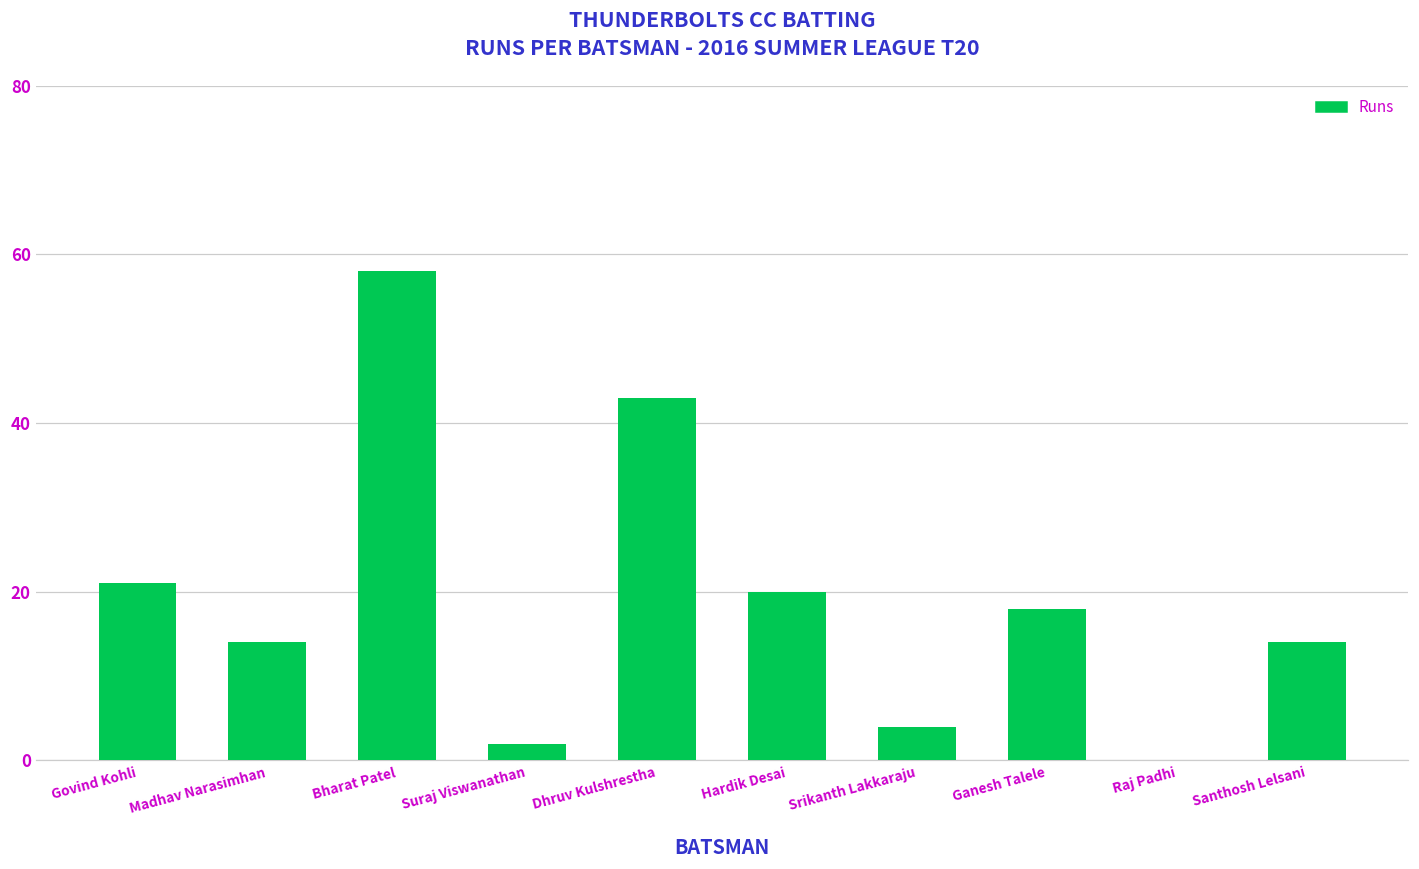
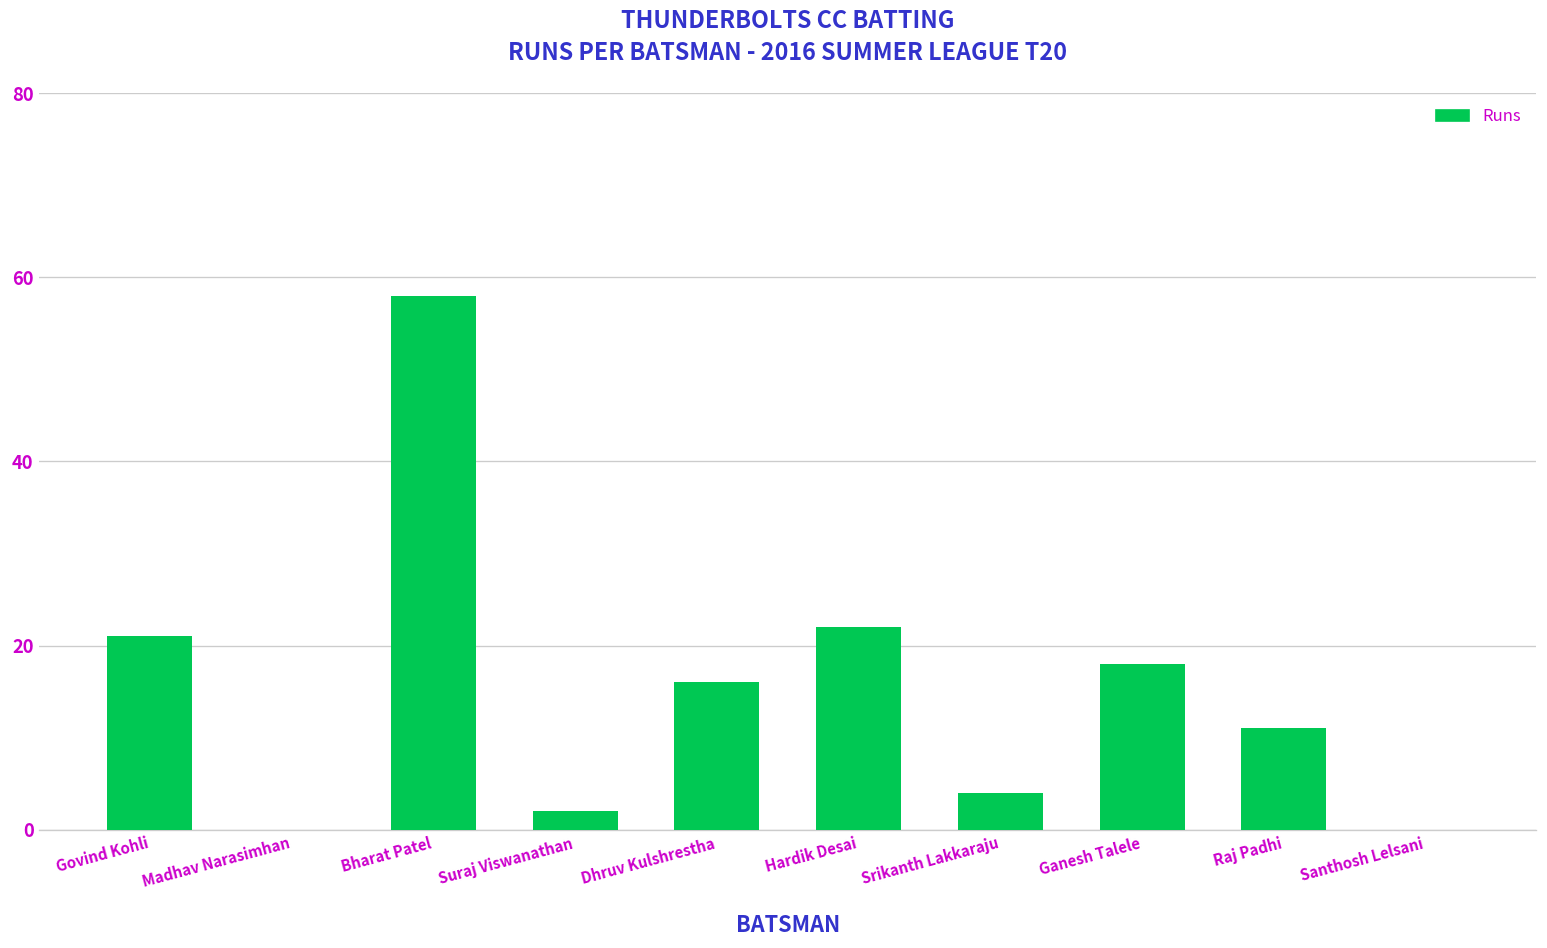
  {
    "Govind Kohli": 21,
-   "Madhav Narasimhan": 14,
+   "Madhav Narasimhan": 0,
    "Bharat Patel": 58,
    "Suraj Viswanathan": 2,
-   "Dhruv Kulshrestha": 43,
-   "Hardik Desai": 20,
+   "Dhruv Kulshrestha": 16,
+   "Hardik Desai": 22,
    "Srikanth Lakkaraju": 4,
    "Ganesh Talele": 18,
-   "Raj Padhi": 0,
-   "Santhosh Lelsani": 14
+   "Raj Padhi": 11,
+   "Santhosh Lelsani": 0
  }
